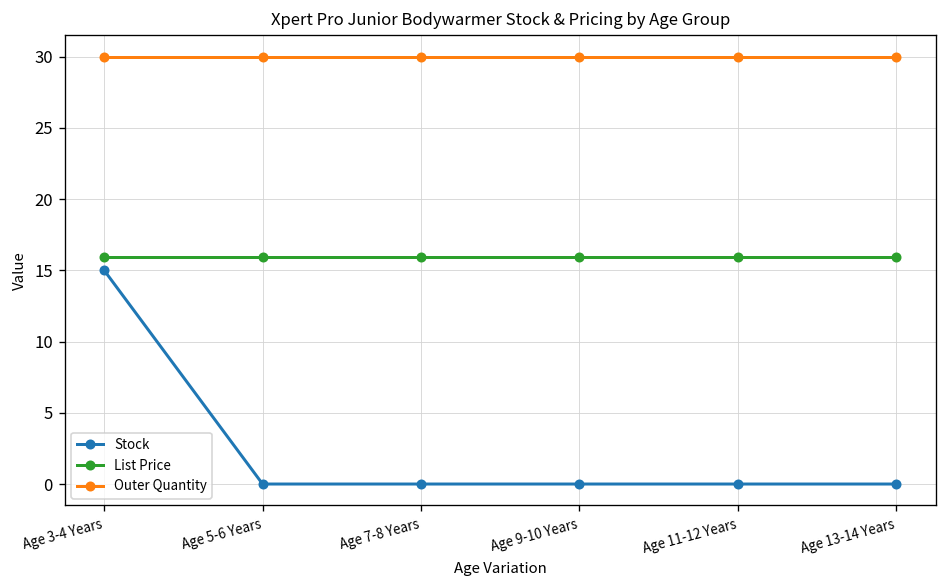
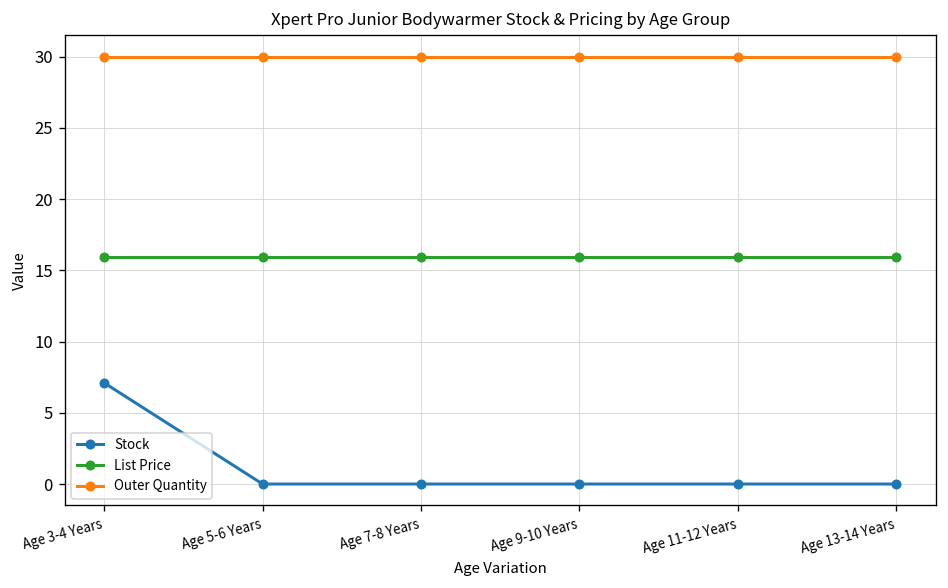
  {
    "Stock": {
-     "Age 3-4 Years": 15.0,
+     "Age 3-4 Years": 7.1,
      "Age 5-6 Years": 0.0,
      "Age 7-8 Years": 0.0,
      "Age 9-10 Years": 0.0,
      "Age 11-12 Years": 0.0,
      "Age 13-14 Years": 0.0
    },
    "List Price": {
      "Age 3-4 Years": 16.0,
      "Age 5-6 Years": 16.0,
      "Age 7-8 Years": 16.0,
      "Age 9-10 Years": 16.0,
      "Age 11-12 Years": 16.0,
      "Age 13-14 Years": 16.0
    },
    "Outer Quantity": {
      "Age 3-4 Years": 30.0,
      "Age 5-6 Years": 30.0,
      "Age 7-8 Years": 30.0,
      "Age 9-10 Years": 30.0,
      "Age 11-12 Years": 30.0,
      "Age 13-14 Years": 30.0
    }
  }
